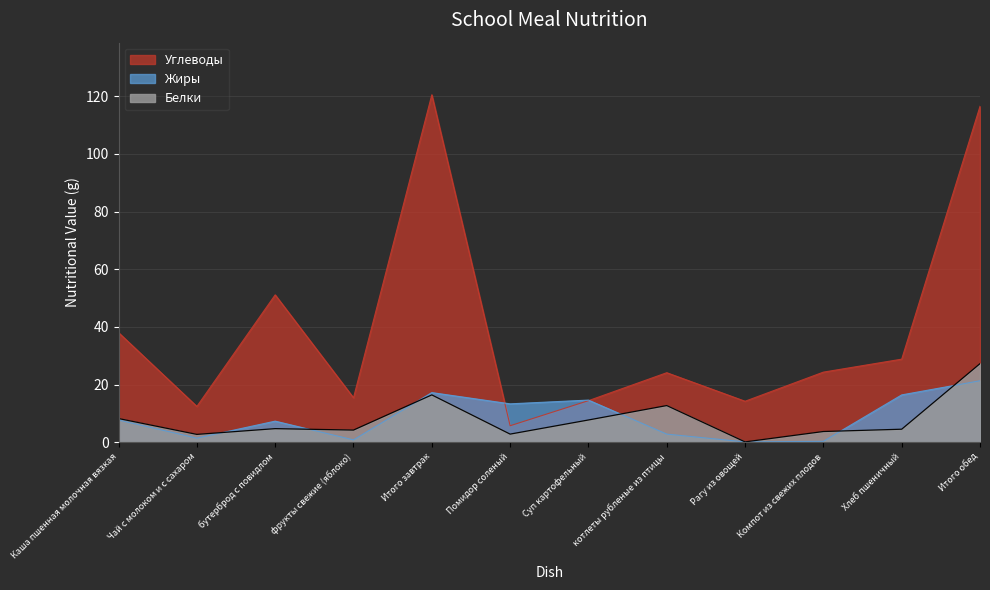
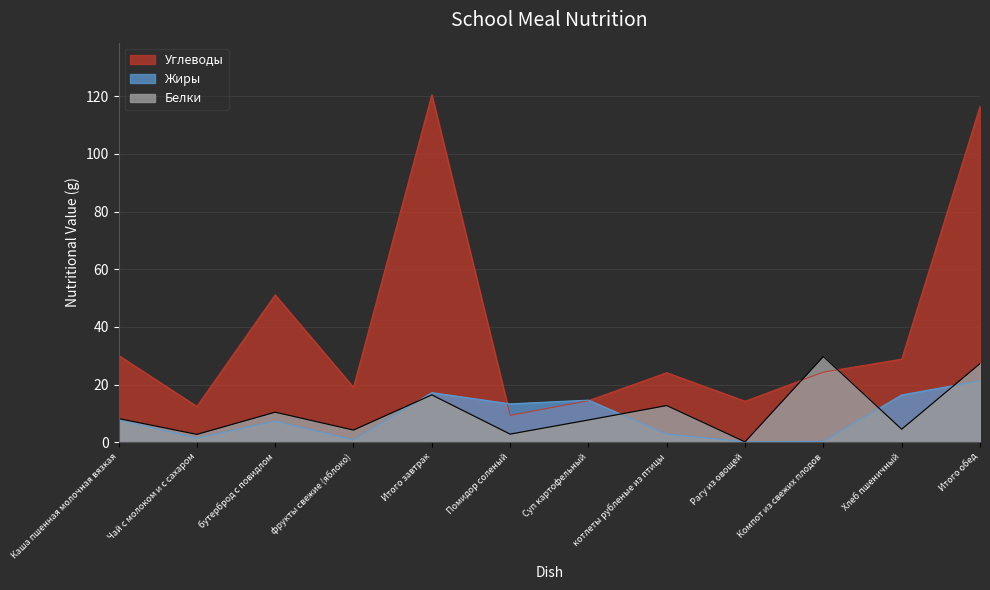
  {
    "Углеводы": {
-     "Каша пшенная молочная вязкая": 38,
+     "Каша пшенная молочная вязкая": 30,
      "Чай с молоком и с сахаром": 12,
      "бутерброд с повидлом": 51,
-     "фрукты свежие (яблоко)": 15,
+     "фрукты свежие (яблоко)": 19,
      "Итого завтрак": 121,
-     "Помидор соленый": 6,
+     "Помидор соленый": 9,
      "котлеты рубленые из птицы": 24,
      "Рагу из овощей": 14,
      "Компот из свежих плодов": 24,
      "Хлеб пшеничный": 29,
      "Итого обед": 117
    },
    "Жиры": {
      "Чай с молоком и с сахаром": 1,
      "бутерброд с повидлом": 7,
      "фрукты свежие (яблоко)": 1,
      "Помидор соленый": 13,
      "котлеты рубленые из птицы": 3,
      "Компот из свежих плодов": 0,
      "Хлеб пшеничный": 16,
      "Итого обед": 21
    },
    "Белки": {
      "Чай с молоком и с сахаром": 3,
-     "бутерброд с повидлом": 5,
+     "бутерброд с повидлом": 10,
      "фрукты свежие (яблоко)": 4,
      "Помидор соленый": 3,
      "Суп картофельный": 8,
      "котлеты рубленые из птицы": 13,
-     "Компот из свежих плодов": 4,
+     "Компот из свежих плодов": 30,
      "Хлеб пшеничный": 5,
      "Итого обед": 27
    }
  }
